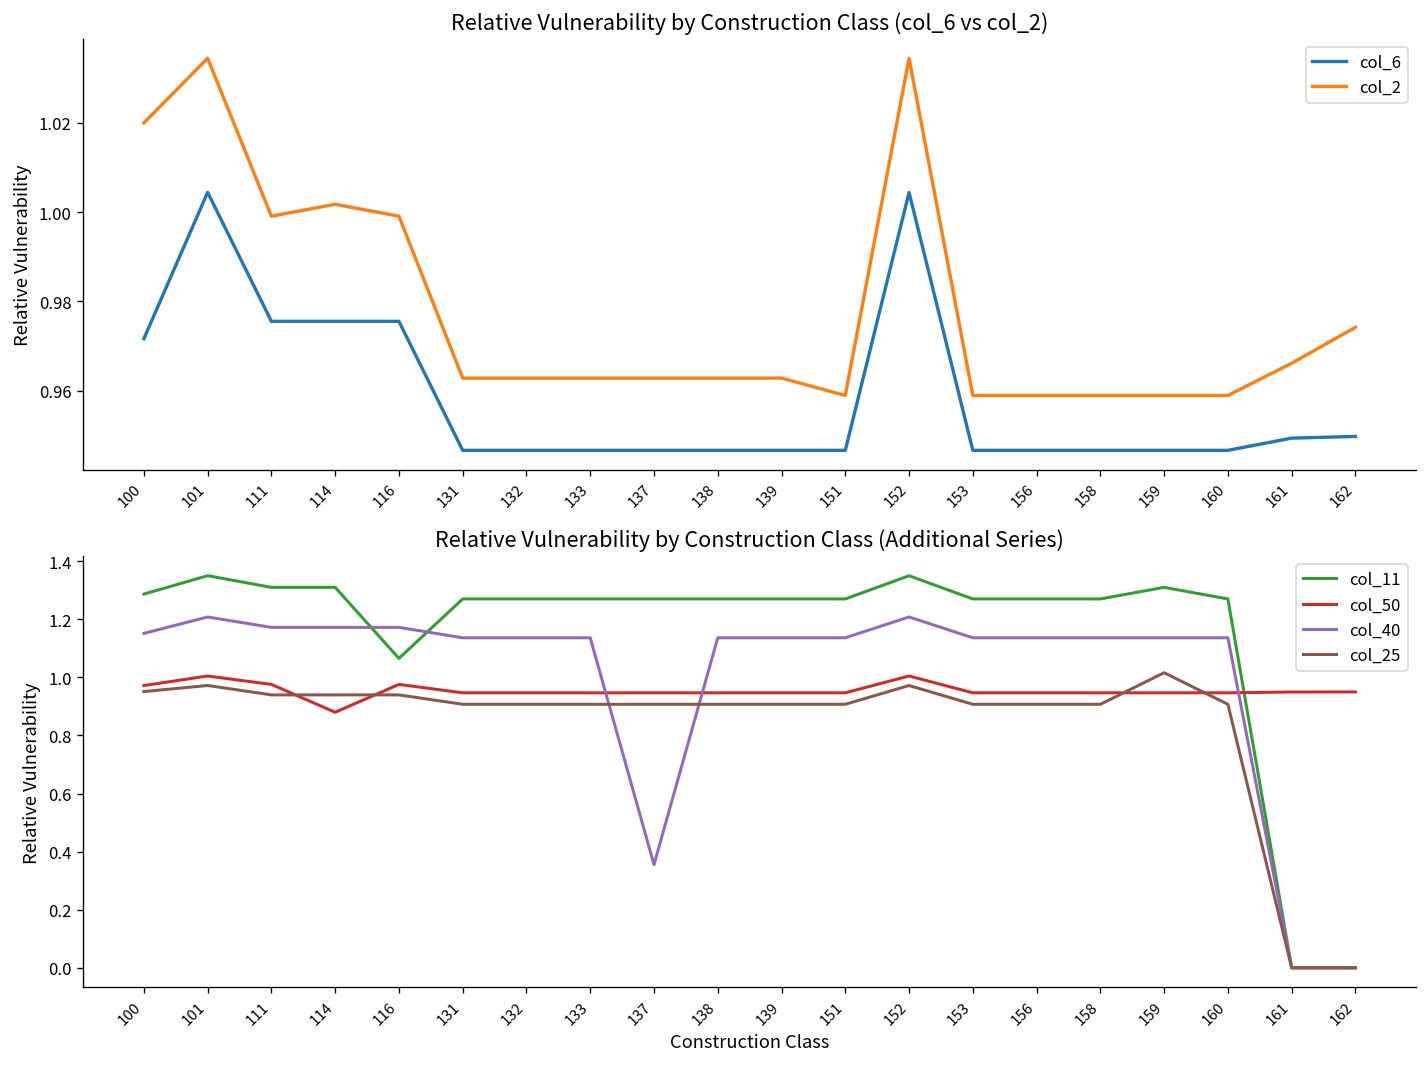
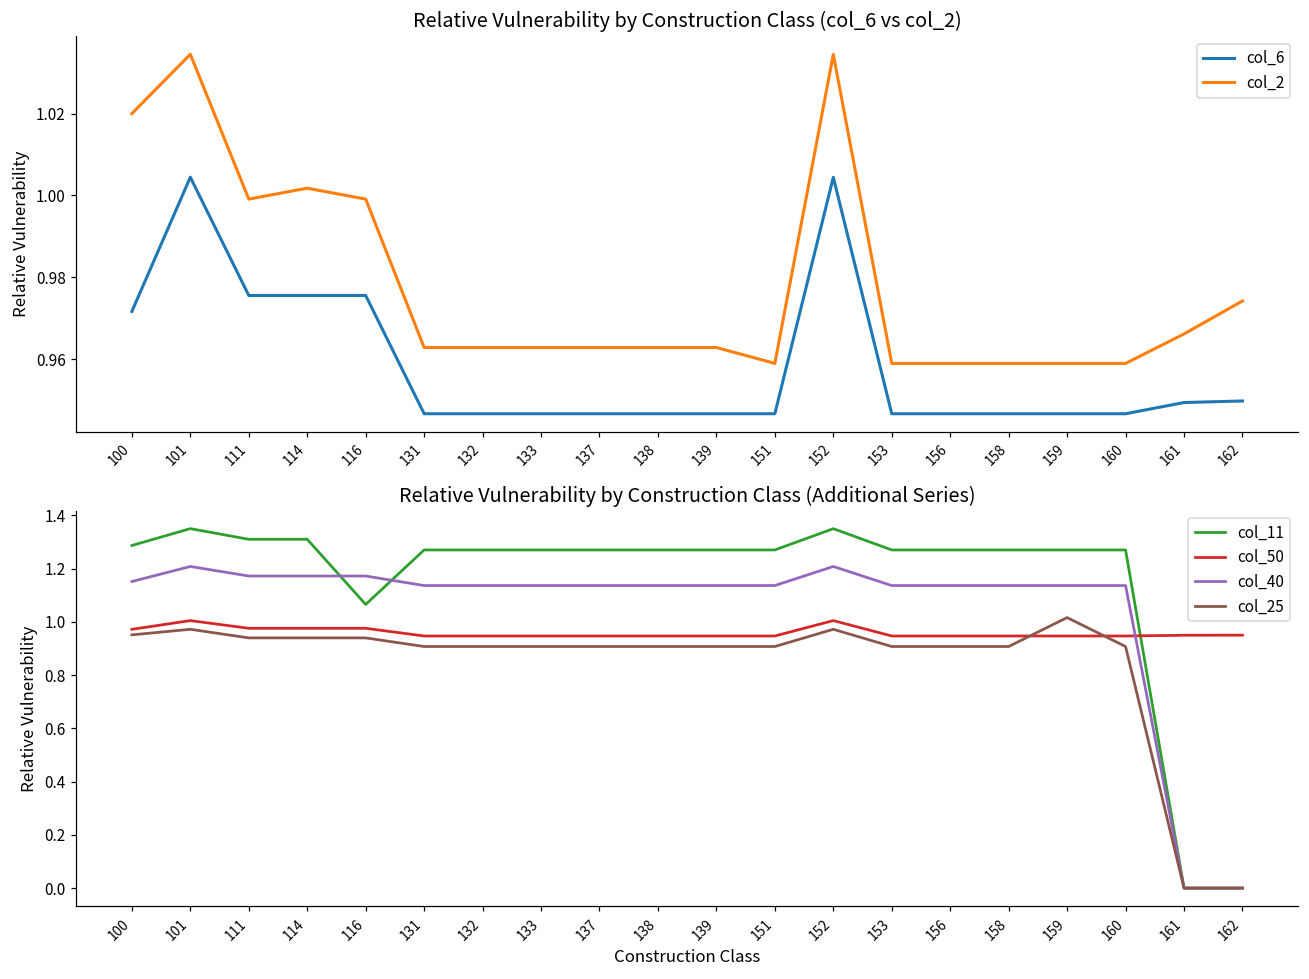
  {
    "Relative Vulnerability by Construction Class (col_6 vs col_2)": {
      "col_6": {
        "100": 0.972,
        "101": 1.004,
        "111": 0.976,
        "114": 0.976,
        "116": 0.976,
        "131": 0.947,
        "132": 0.947,
        "133": 0.947,
        "137": 0.947,
        "138": 0.947,
        "139": 0.947,
        "151": 0.947,
        "152": 1.004,
        "153": 0.947,
        "156": 0.947,
        "158": 0.947,
        "159": 0.947,
        "160": 0.947,
        "161": 0.949,
        "162": 0.950
      },
      "col_2": {
        "100": 1.020,
        "101": 1.034,
        "111": 0.999,
        "114": 1.002,
        "116": 0.999,
        "131": 0.963,
        "132": 0.963,
        "133": 0.963,
        "137": 0.963,
        "138": 0.963,
        "139": 0.963,
        "151": 0.959,
        "152": 1.034,
        "153": 0.959,
        "156": 0.959,
        "158": 0.959,
        "159": 0.959,
        "160": 0.959,
        "161": 0.966,
        "162": 0.974
      }
    },
    "Relative Vulnerability by Construction Class (Additional Series)": {
      "col_11": {
        "100": 1.29,
        "101": 1.35,
        "111": 1.31,
        "114": 1.31,
        "116": 1.07,
        "131": 1.27,
        "132": 1.27,
        "133": 1.27,
        "137": 1.27,
        "138": 1.27,
        "139": 1.27,
        "151": 1.27,
        "152": 1.35,
        "153": 1.27,
        "156": 1.27,
        "158": 1.27,
-       "159": 1.31,
+       "159": 1.27,
        "160": 1.27
      },
      "col_50": {
        "100": 0.97,
        "101": 1.00,
        "111": 0.98,
-       "114": 0.88,
+       "114": 0.98,
        "116": 0.98,
        "131": 0.95,
        "132": 0.95,
        "133": 0.95,
        "137": 0.95,
        "138": 0.95,
        "139": 0.95,
        "151": 0.95,
        "152": 1.00,
        "153": 0.95,
        "156": 0.95,
        "158": 0.95,
        "159": 0.95,
        "160": 0.95,
        "161": 0.95,
        "162": 0.95
      },
      "col_40": {
        "100": 1.15,
        "101": 1.21,
        "111": 1.17,
        "114": 1.17,
        "116": 1.17,
        "131": 1.14,
        "132": 1.14,
        "133": 1.14,
-       "137": 0.36,
+       "137": 1.14,
        "138": 1.14,
        "139": 1.14,
        "151": 1.14,
        "152": 1.21,
        "153": 1.14,
        "156": 1.14,
        "158": 1.14,
        "159": 1.14,
        "160": 1.14
      },
      "col_25": {
        "100": 0.95,
        "101": 0.97,
        "111": 0.94,
        "114": 0.94,
        "116": 0.94,
        "131": 0.91,
        "132": 0.91,
        "133": 0.91,
        "137": 0.91,
        "138": 0.91,
        "139": 0.91,
        "151": 0.91,
        "152": 0.97,
        "153": 0.91,
        "156": 0.91,
        "158": 0.91,
        "159": 1.02,
        "160": 0.91
      }
    }
  }
